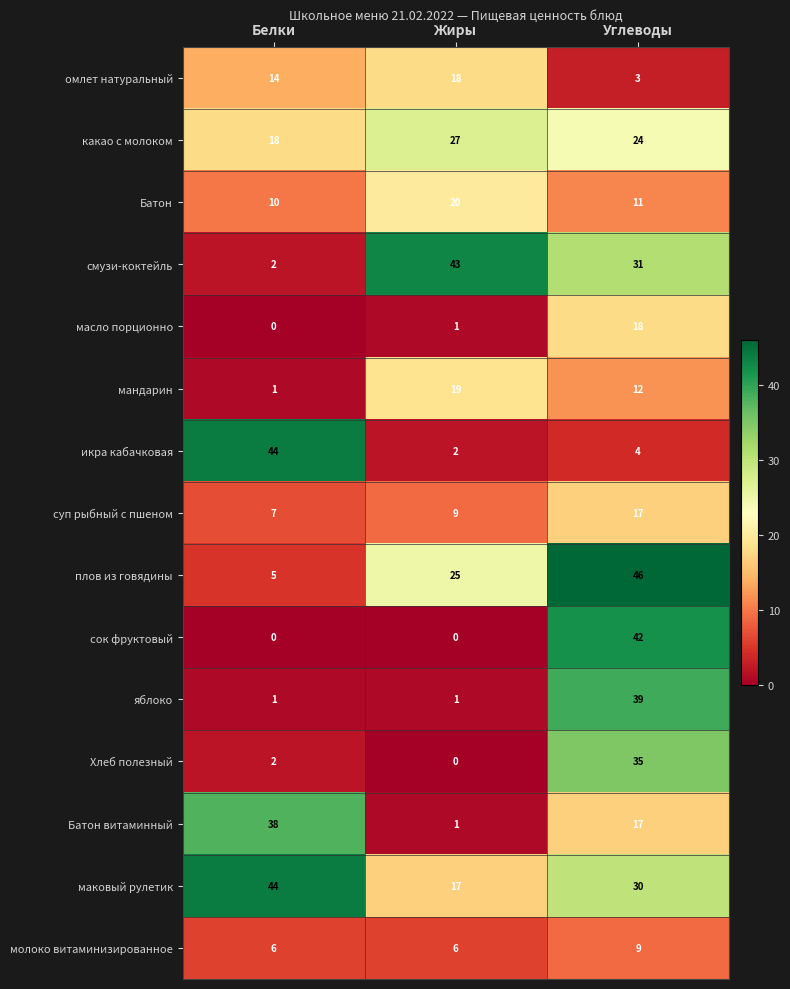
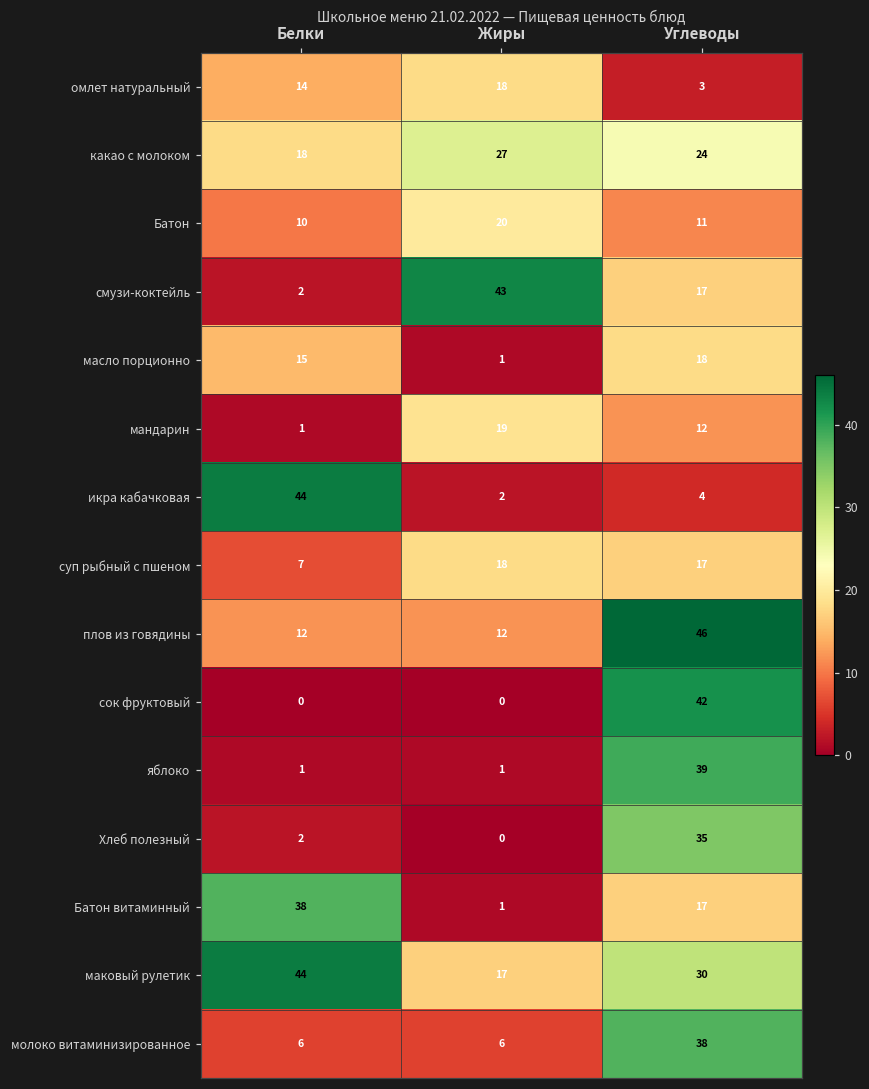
  {
    "омлет натуральный": {
      "Белки": 14,
      "Жиры": 18,
      "Углеводы": 3
    },
    "какао с молоком": {
      "Белки": 18,
      "Жиры": 27,
      "Углеводы": 24
    },
    "Батон": {
      "Белки": 10,
      "Жиры": 20,
      "Углеводы": 11
    },
    "смузи-коктейль": {
      "Белки": 2,
      "Жиры": 43,
-     "Углеводы": 31
+     "Углеводы": 17
    },
    "масло порционно": {
-     "Белки": 0,
+     "Белки": 15,
      "Жиры": 1,
      "Углеводы": 18
    },
    "мандарин": {
      "Белки": 1,
      "Жиры": 19,
      "Углеводы": 12
    },
    "икра кабачковая": {
      "Белки": 44,
      "Жиры": 2,
      "Углеводы": 4
    },
    "суп рыбный с пшеном": {
      "Белки": 7,
-     "Жиры": 9,
+     "Жиры": 18,
      "Углеводы": 17
    },
    "плов из говядины": {
-     "Белки": 5,
-     "Жиры": 25,
+     "Белки": 12,
+     "Жиры": 12,
      "Углеводы": 46
    },
    "сок фруктовый": {
      "Белки": 0,
      "Жиры": 0,
      "Углеводы": 42
    },
    "яблоко": {
      "Белки": 1,
      "Жиры": 1,
      "Углеводы": 39
    },
    "Хлеб полезный": {
      "Белки": 2,
      "Жиры": 0,
      "Углеводы": 35
    },
    "Батон витаминный": {
      "Белки": 38,
      "Жиры": 1,
      "Углеводы": 17
    },
    "маковый рулетик": {
      "Белки": 44,
      "Жиры": 17,
      "Углеводы": 30
    },
    "молоко витаминизированное": {
      "Белки": 6,
      "Жиры": 6,
-     "Углеводы": 9
+     "Углеводы": 38
    }
  }
